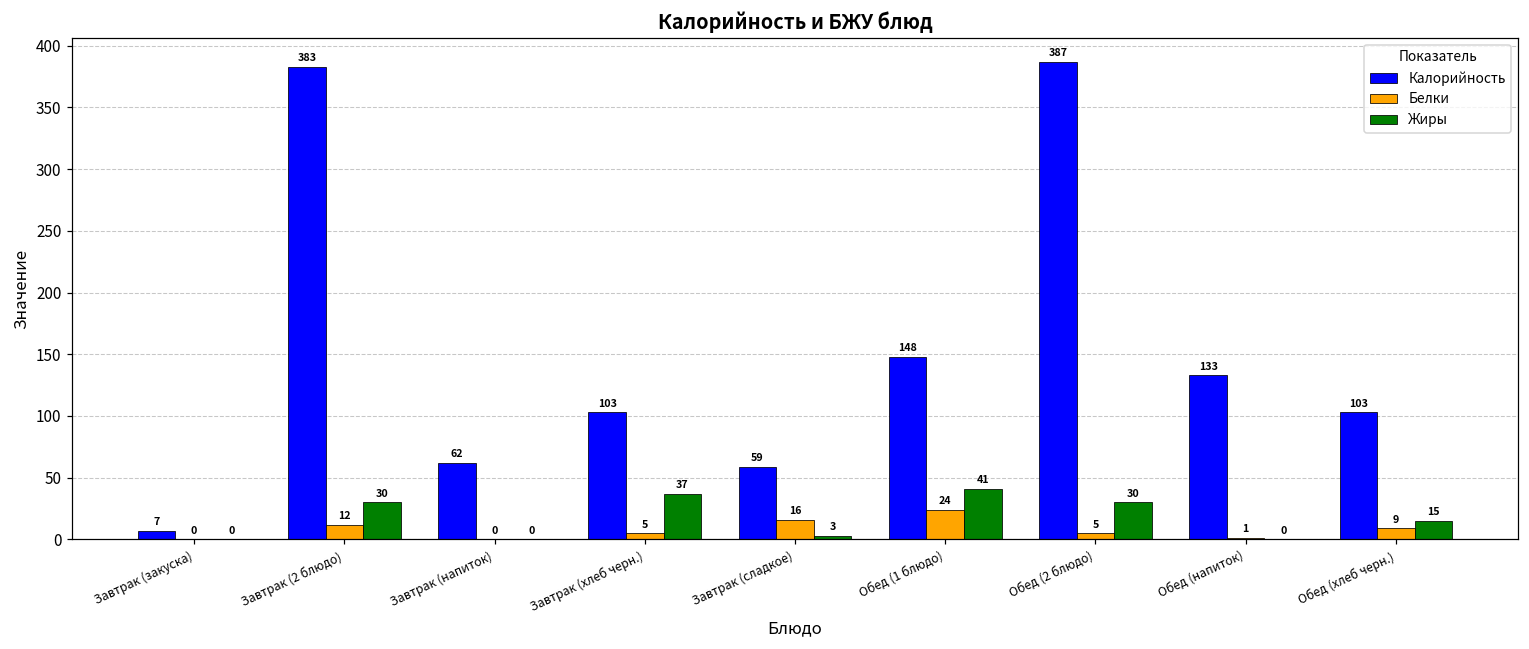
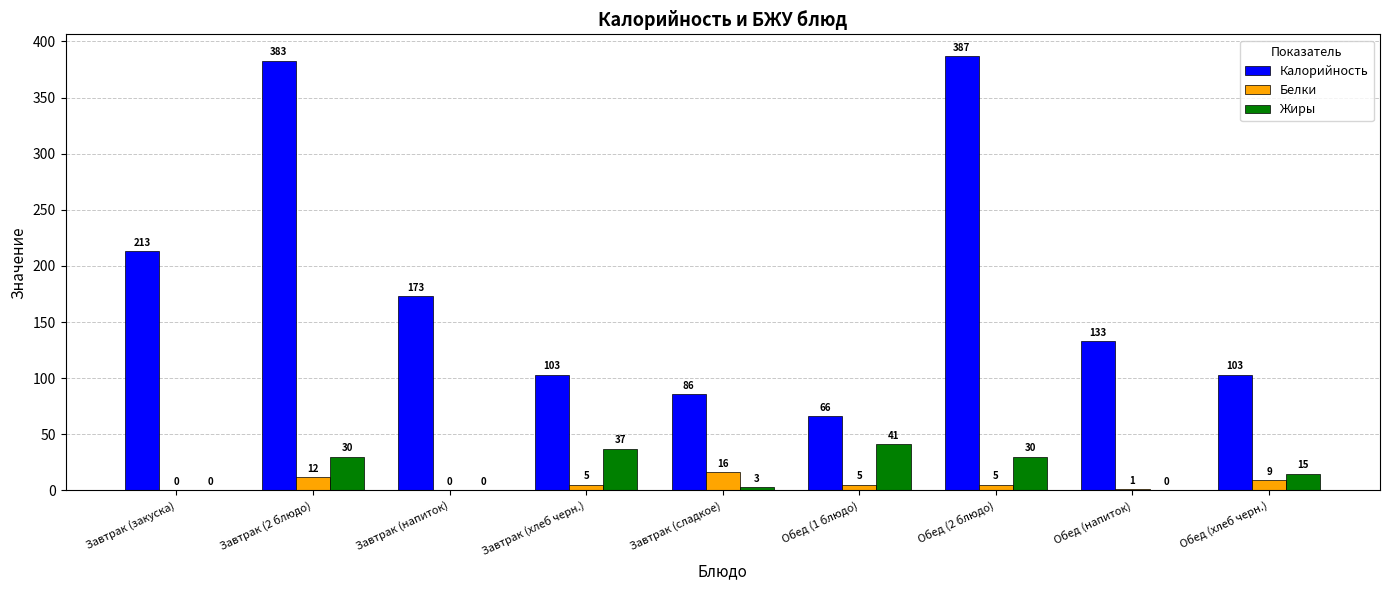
  {
    "Калорийность": {
-     "Завтрак (закуска)": 7,
+     "Завтрак (закуска)": 213,
      "Завтрак (2 блюдо)": 383,
-     "Завтрак (напиток)": 62,
+     "Завтрак (напиток)": 173,
      "Завтрак (хлеб черн.)": 103,
-     "Завтрак (сладкое)": 59,
-     "Обед (1 блюдо)": 148,
+     "Завтрак (сладкое)": 86,
+     "Обед (1 блюдо)": 66,
      "Обед (2 блюдо)": 387,
      "Обед (напиток)": 133,
      "Обед (хлеб черн.)": 103
    },
    "Белки": {
      "Завтрак (закуска)": 0,
      "Завтрак (2 блюдо)": 12,
      "Завтрак (напиток)": 0,
      "Завтрак (хлеб черн.)": 5,
      "Завтрак (сладкое)": 16,
-     "Обед (1 блюдо)": 24,
+     "Обед (1 блюдо)": 5,
      "Обед (2 блюдо)": 5,
      "Обед (напиток)": 1,
      "Обед (хлеб черн.)": 9
    },
    "Жиры": {
      "Завтрак (закуска)": 0,
      "Завтрак (2 блюдо)": 30,
      "Завтрак (напиток)": 0,
      "Завтрак (хлеб черн.)": 37,
      "Завтрак (сладкое)": 3,
      "Обед (1 блюдо)": 41,
      "Обед (2 блюдо)": 30,
      "Обед (напиток)": 0,
      "Обед (хлеб черн.)": 15
    }
  }
